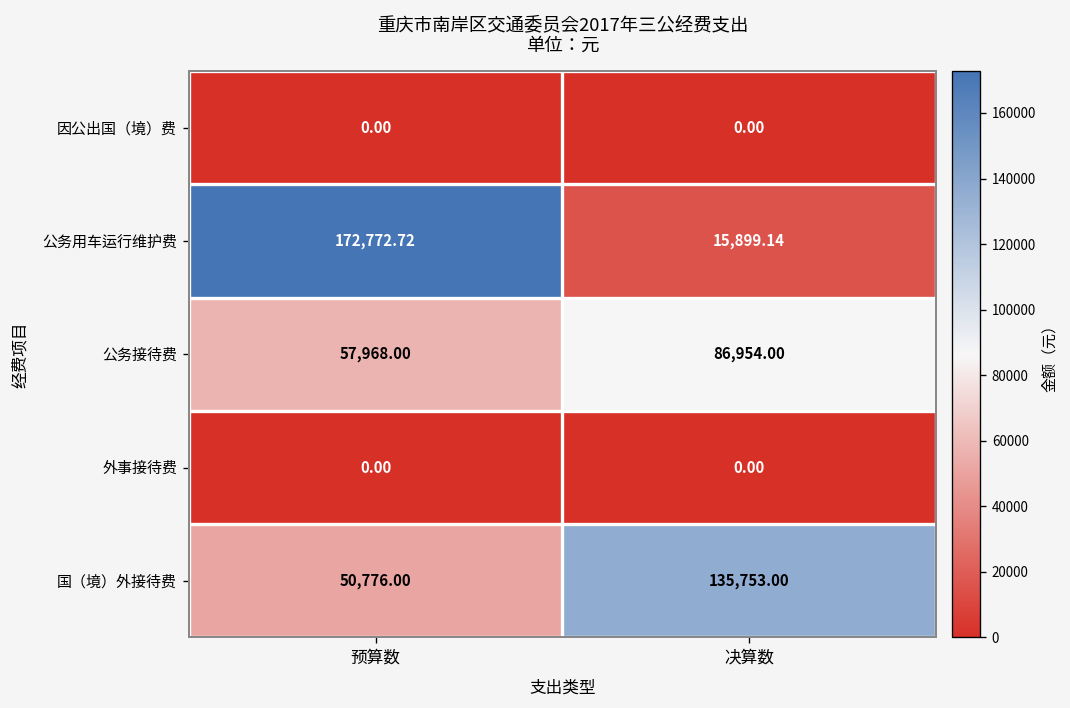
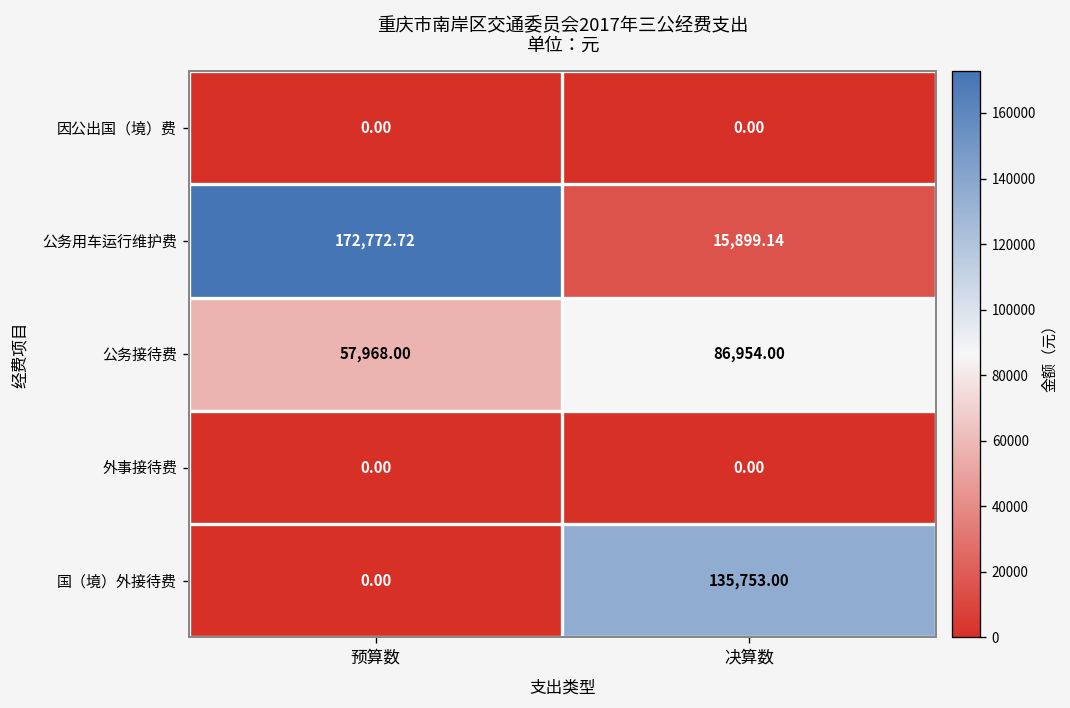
  {
    "因公出国（境）费": {
      "预算数": "0.00",
      "决算数": "0.00"
    },
    "公务用车运行维护费": {
      "预算数": "172,772.72",
      "决算数": "15,899.14"
    },
    "公务接待费": {
      "预算数": "57,968.00",
      "决算数": "86,954.00"
    },
    "外事接待费": {
      "预算数": "0.00",
      "决算数": "0.00"
    },
    "国（境）外接待费": {
-     "预算数": "50,776.00",
+     "预算数": "0.00",
      "决算数": "135,753.00"
    }
  }
